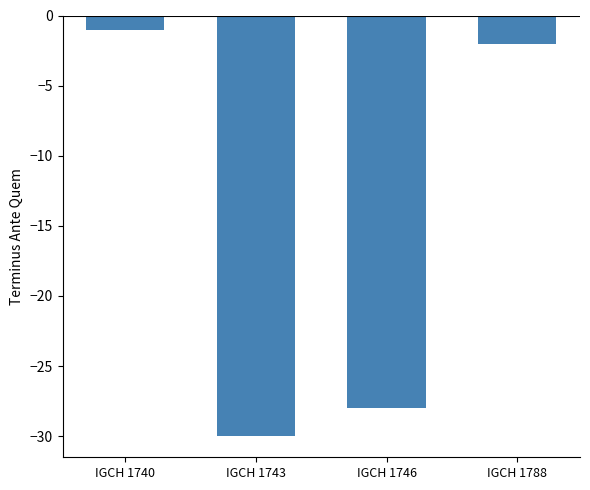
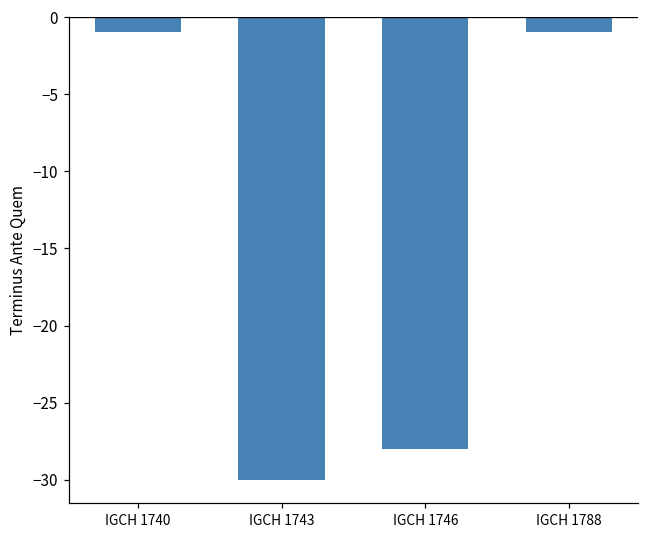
  {
    "IGCH 1740": -1,
    "IGCH 1743": -30,
    "IGCH 1746": -28,
-   "IGCH 1788": -2
+   "IGCH 1788": -1
  }
